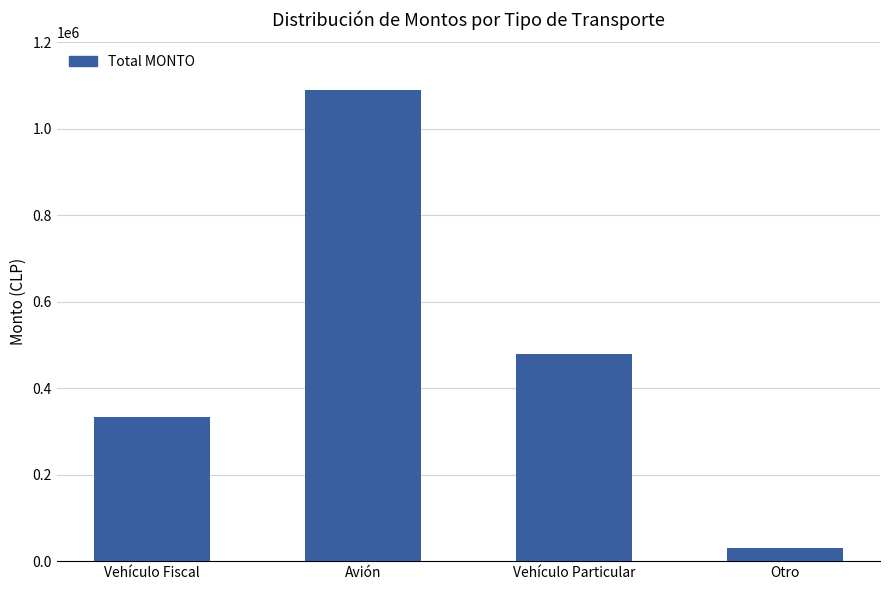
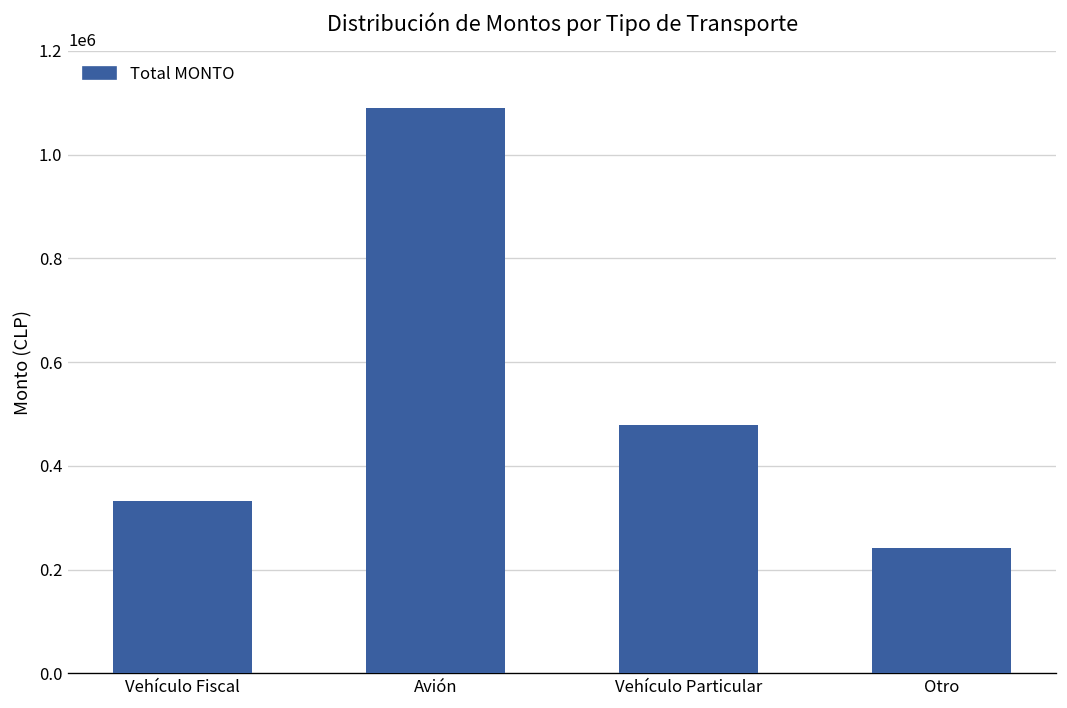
  {
    "Vehículo Fiscal": 330000,
    "Avión": 1090000,
    "Vehículo Particular": 480000,
-   "Otro": 30000
+   "Otro": 240000
  }
